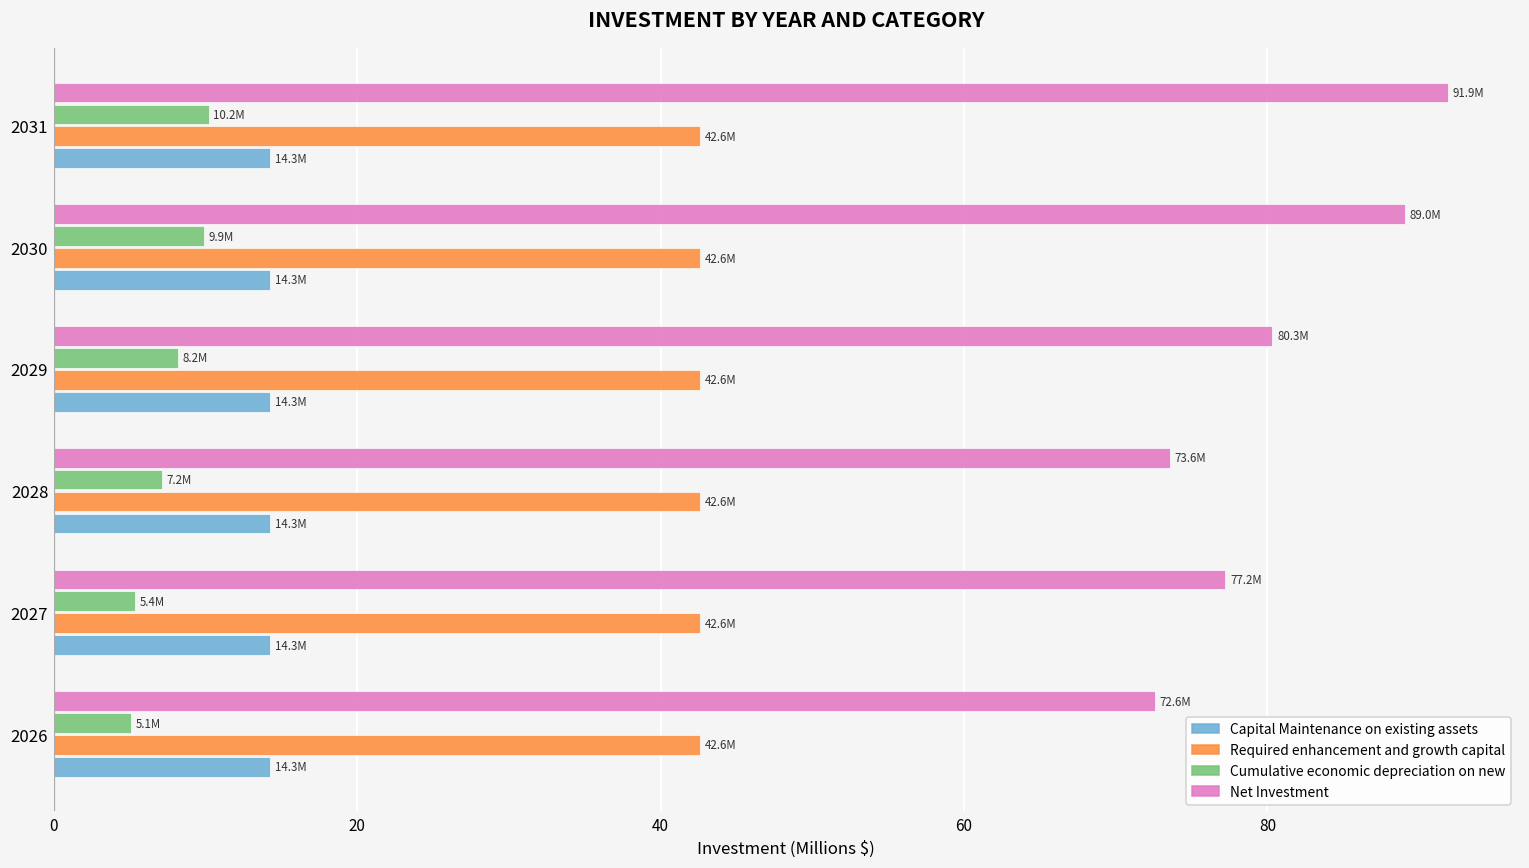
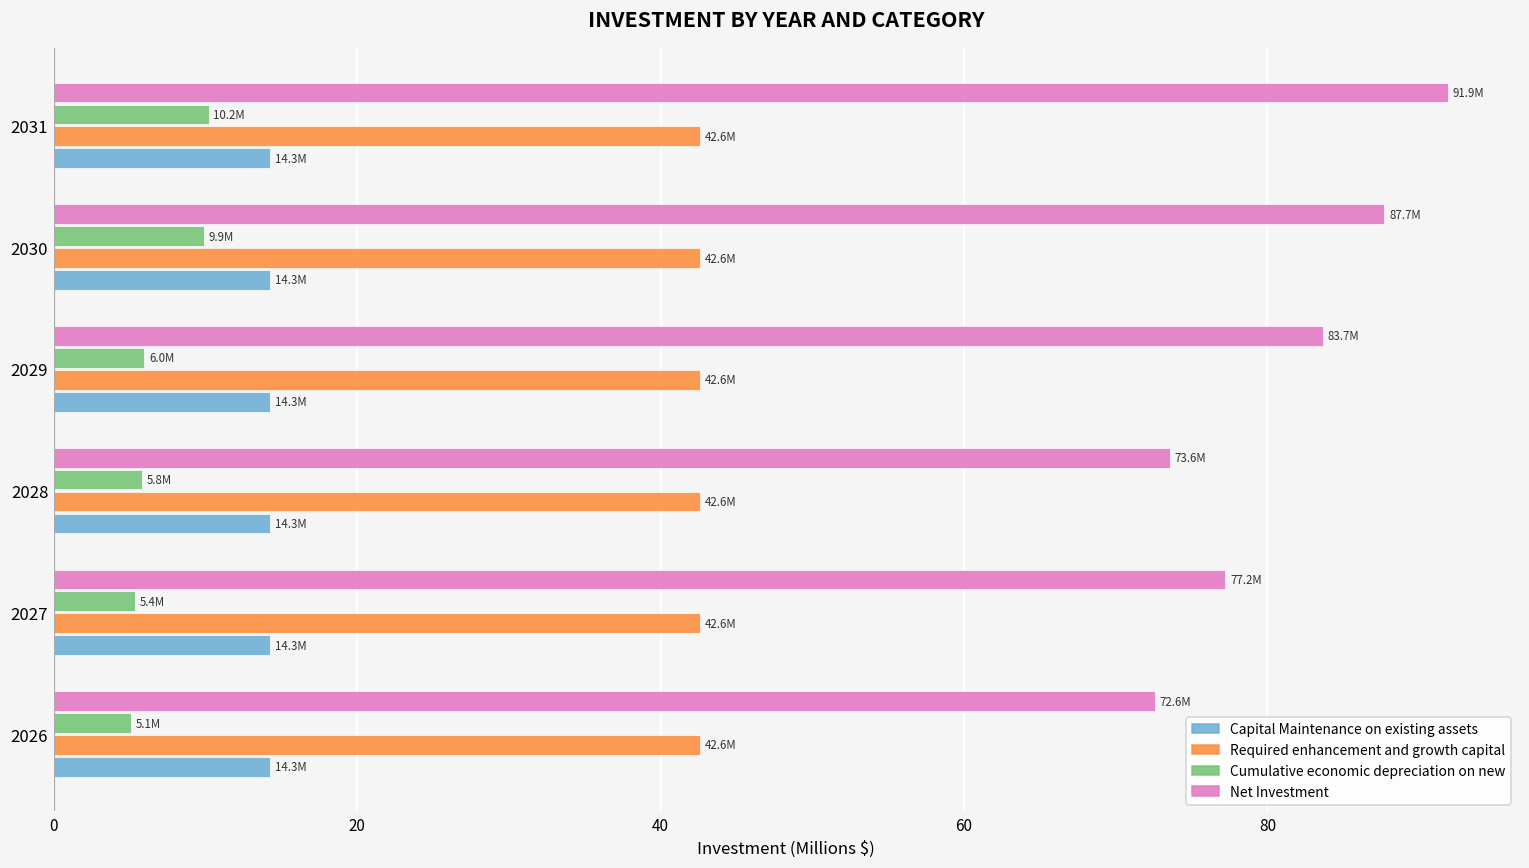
  {
    "Capital Maintenance on existing assets": {
      "2031": "14.3M",
      "2030": "14.3M",
      "2029": "14.3M",
      "2028": "14.3M",
      "2027": "14.3M",
      "2026": "14.3M"
    },
    "Required enhancement and growth capital": {
      "2031": "42.6M",
      "2030": "42.6M",
      "2029": "42.6M",
      "2028": "42.6M",
      "2027": "42.6M",
      "2026": "42.6M"
    },
    "Cumulative economic depreciation on new": {
      "2031": "10.2M",
      "2030": "9.9M",
-     "2029": "8.2M",
-     "2028": "7.2M",
+     "2029": "6.0M",
+     "2028": "5.8M",
      "2027": "5.4M",
      "2026": "5.1M"
    },
    "Net Investment": {
      "2031": "91.9M",
-     "2030": "89.0M",
-     "2029": "80.3M",
+     "2030": "87.7M",
+     "2029": "83.7M",
      "2028": "73.6M",
      "2027": "77.2M",
      "2026": "72.6M"
    }
  }
